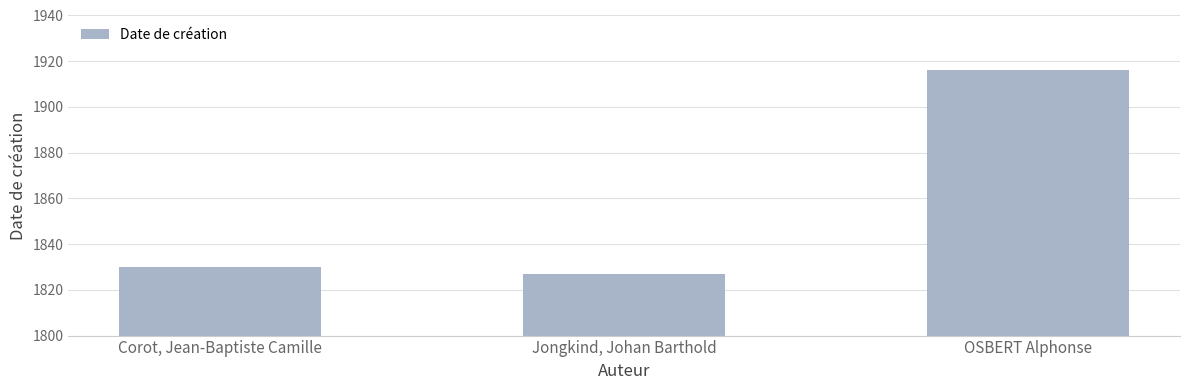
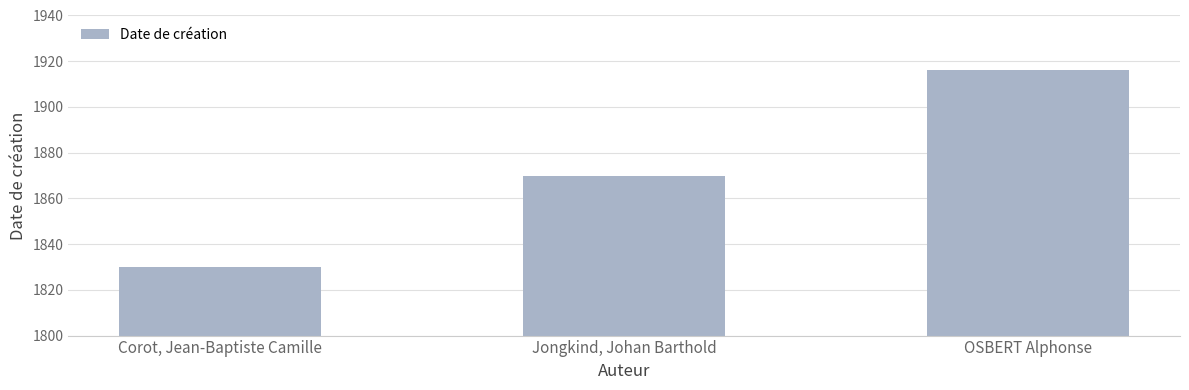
  {
    "Corot, Jean-Baptiste Camille": 1830,
-   "Jongkind, Johan Barthold": 1827,
+   "Jongkind, Johan Barthold": 1870,
    "OSBERT Alphonse": 1916
  }
